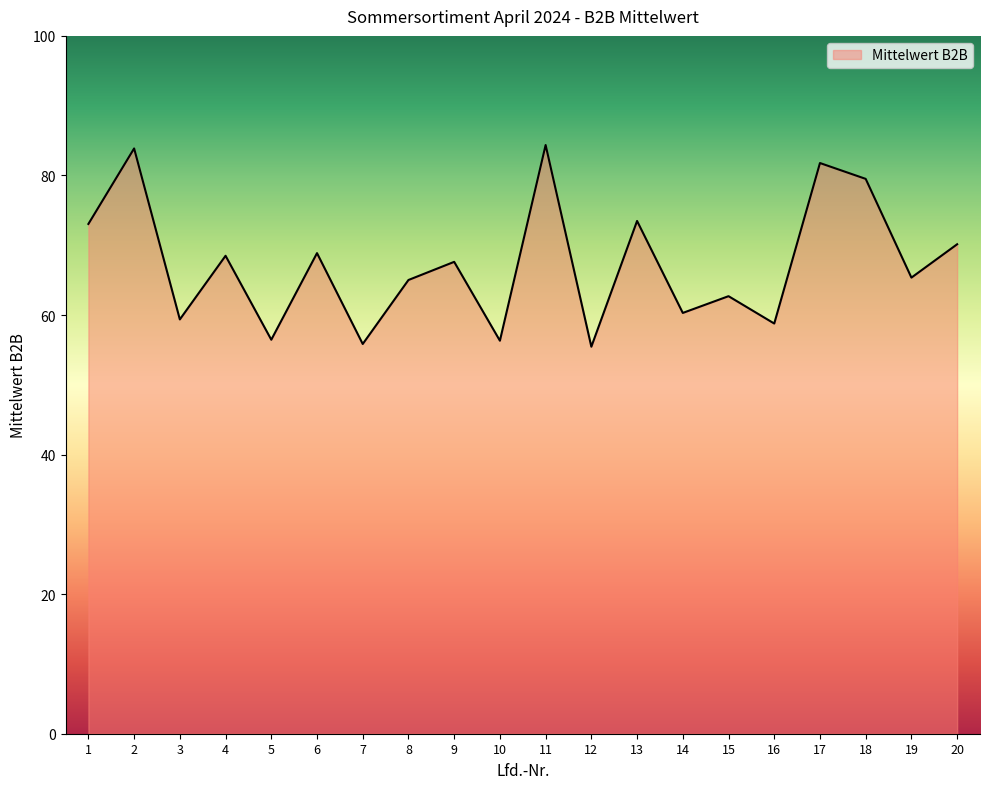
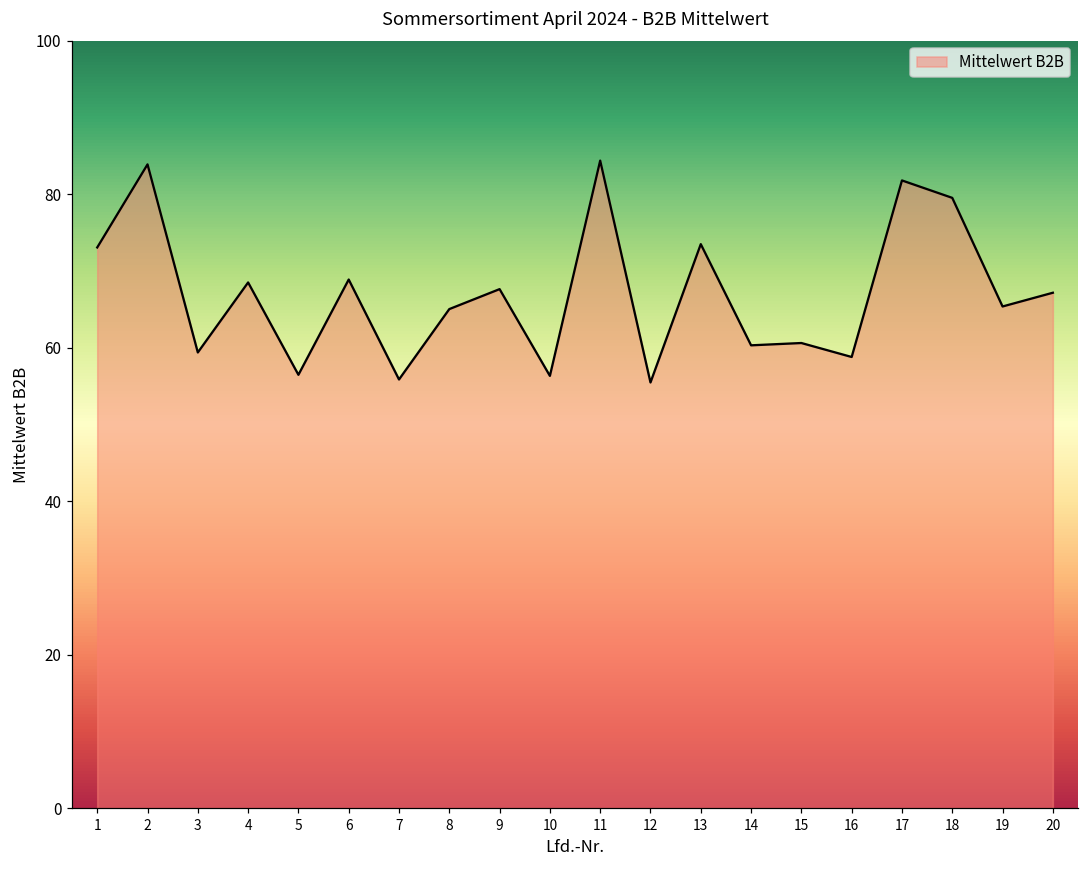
  {
    "1": 73,
    "2": 84,
    "3": 59,
    "4": 68,
    "5": 56,
    "6": 69,
    "7": 56,
    "8": 65,
    "9": 68,
    "10": 56,
    "11": 84,
    "12": 55,
    "13": 73,
    "14": 60,
-   "15": 63,
+   "15": 61,
    "16": 59,
    "17": 82,
    "18": 80,
    "19": 65,
-   "20": 70
+   "20": 67
  }
